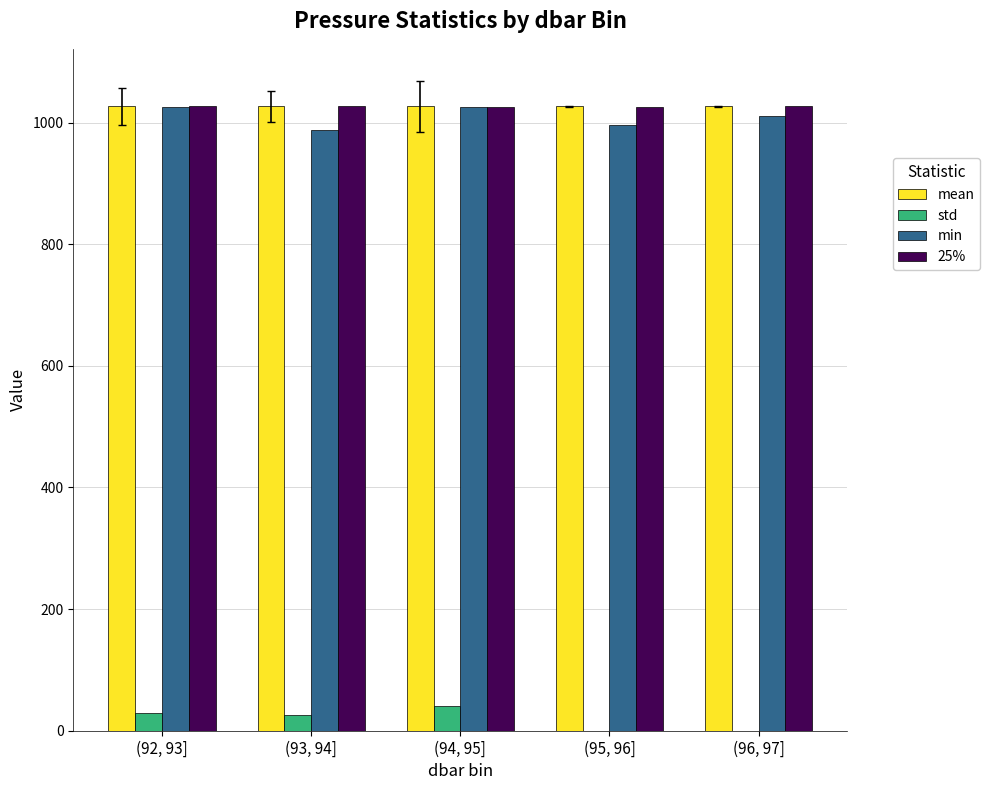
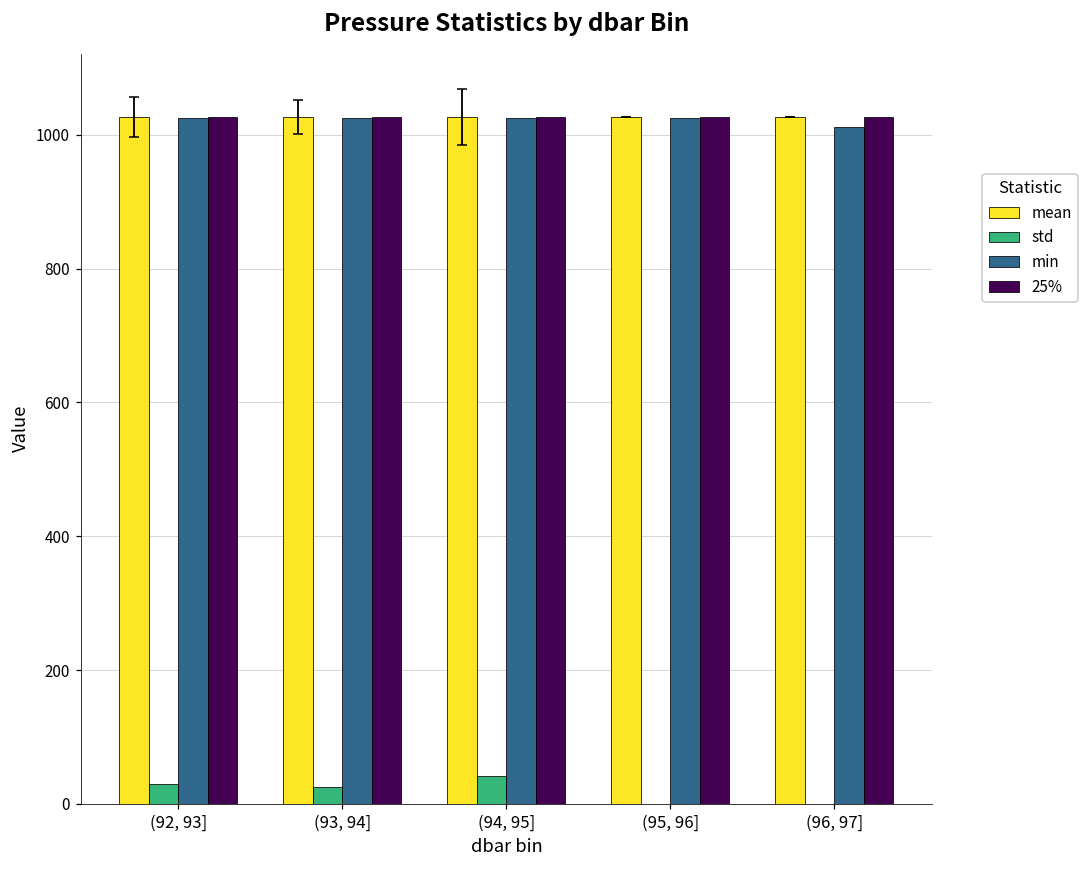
  {
    "mean": {
      "(92, 93]": 1030,
      "(93, 94]": 1030,
      "(94, 95]": 1030,
      "(95, 96]": 1030,
      "(96, 97]": 1030
    },
    "std": {
      "(92, 93]": 30,
      "(93, 94]": 30,
      "(94, 95]": 40
    },
    "min": {
      "(92, 93]": 1030,
-     "(93, 94]": 990,
+     "(93, 94]": 1030,
      "(94, 95]": 1030,
-     "(95, 96]": 1000,
+     "(95, 96]": 1030,
      "(96, 97]": 1010
    },
    "25%": {
      "(92, 93]": 1030,
      "(93, 94]": 1030,
      "(94, 95]": 1030,
      "(95, 96]": 1030,
      "(96, 97]": 1030
    }
  }
